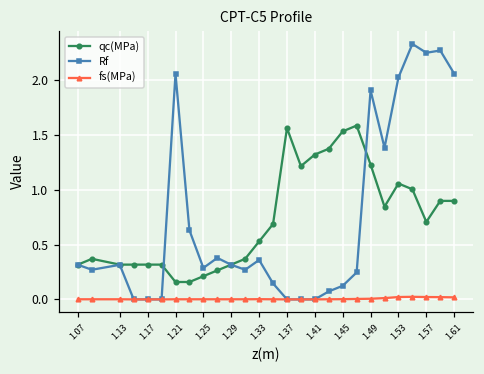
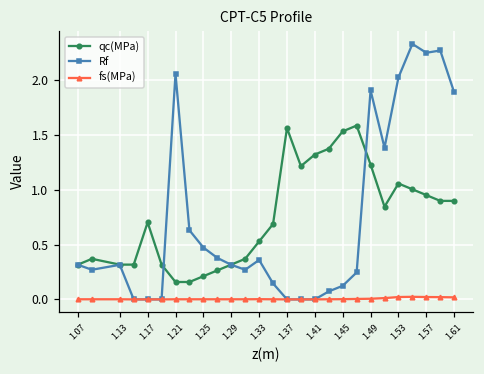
  {
    "qc(MPa)": {
-     "1.17": 0.3,
+     "1.17": 0.7,
      "1.21": 0.2,
      "1.25": 0.2,
      "1.33": 0.5,
      "1.37": 1.6,
      "1.41": 1.3,
      "1.45": 1.5,
      "1.49": 1.2,
      "1.53": 1.1,
-     "1.57": 0.7,
+     "1.57": 1.0,
      "1.61": 0.9
    },
    "Rf": {
      "1.21": 2.1,
-     "1.25": 0.3,
+     "1.25": 0.5,
      "1.33": 0.4,
      "1.45": 0.1,
      "1.49": 1.9,
      "1.53": 2.0,
      "1.57": 2.2,
-     "1.61": 2.1
+     "1.61": 1.9
    },
    "fs(MPa)": {
      "1.07": 0.0,
      "1.13": 0.0,
      "1.21": 0.0,
      "1.25": 0.0,
      "1.29": 0.0,
      "1.33": 0.0,
      "1.45": 0.0,
      "1.49": 0.0,
      "1.53": 0.0,
      "1.57": 0.0,
      "1.61": 0.0
    }
  }
